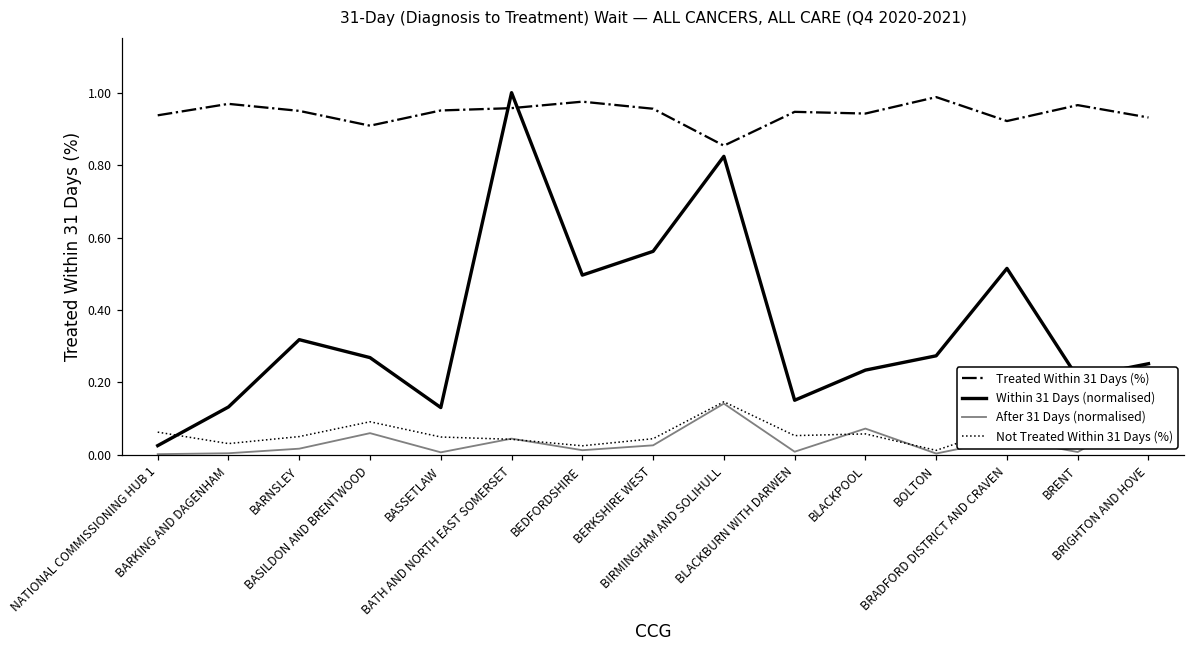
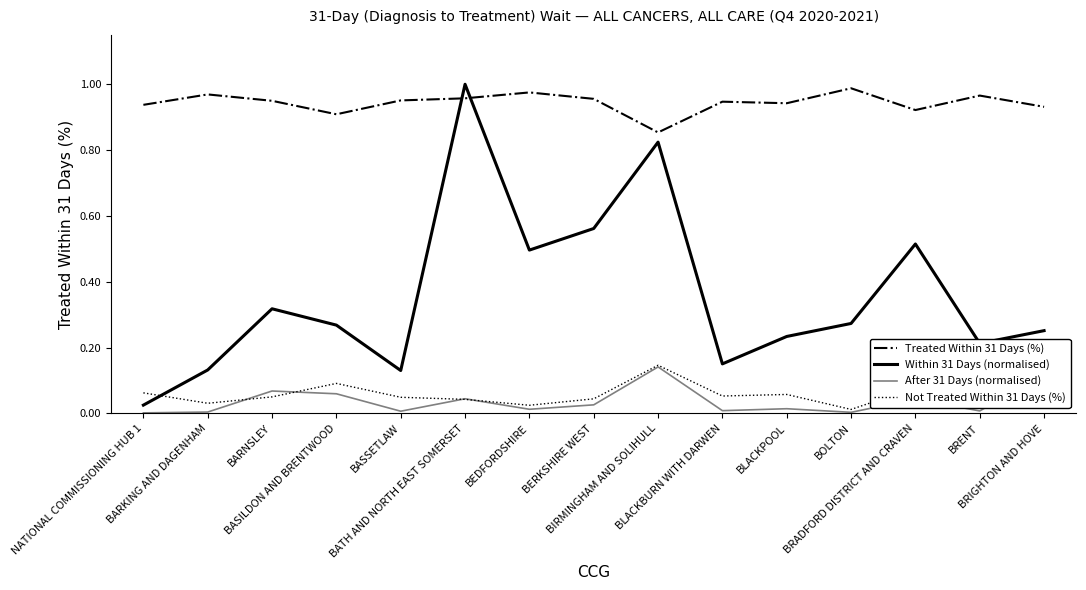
  {
    "After 31 Days (normalised)": {
      "NATIONAL COMMISSIONING HUB 1": 0.00,
      "BARKING AND DAGENHAM": 0.00,
-     "BARNSLEY": 0.02,
+     "BARNSLEY": 0.07,
      "BASILDON AND BRENTWOOD": 0.06,
      "BASSETLAW": 0.01,
      "BEDFORDSHIRE": 0.01,
      "BERKSHIRE WEST": 0.03,
      "BLACKBURN WITH DARWEN": 0.01,
-     "BLACKPOOL": 0.07,
+     "BLACKPOOL": 0.01,
      "BOLTON": 0.00,
      "BRENT": 0.01
    }
  }
